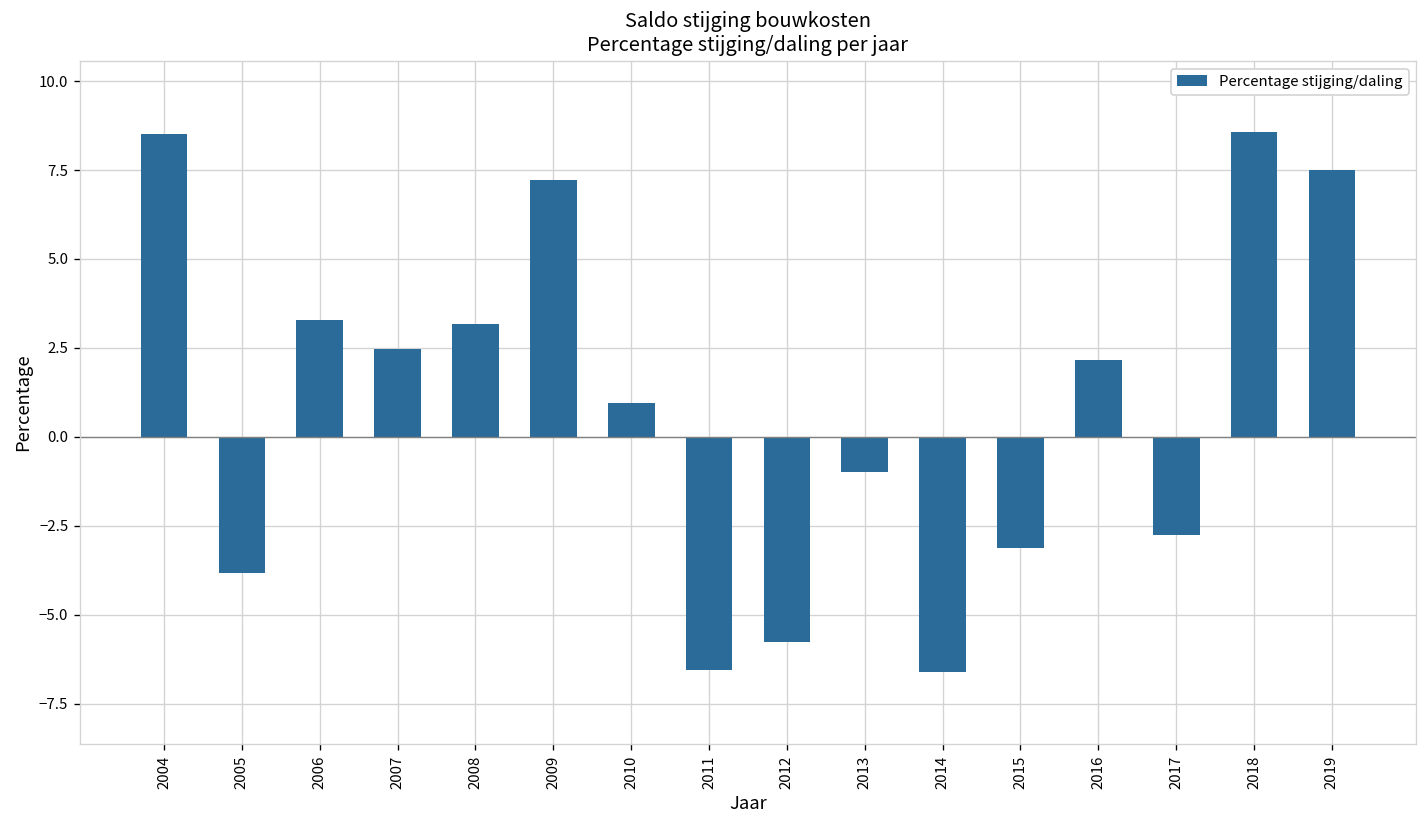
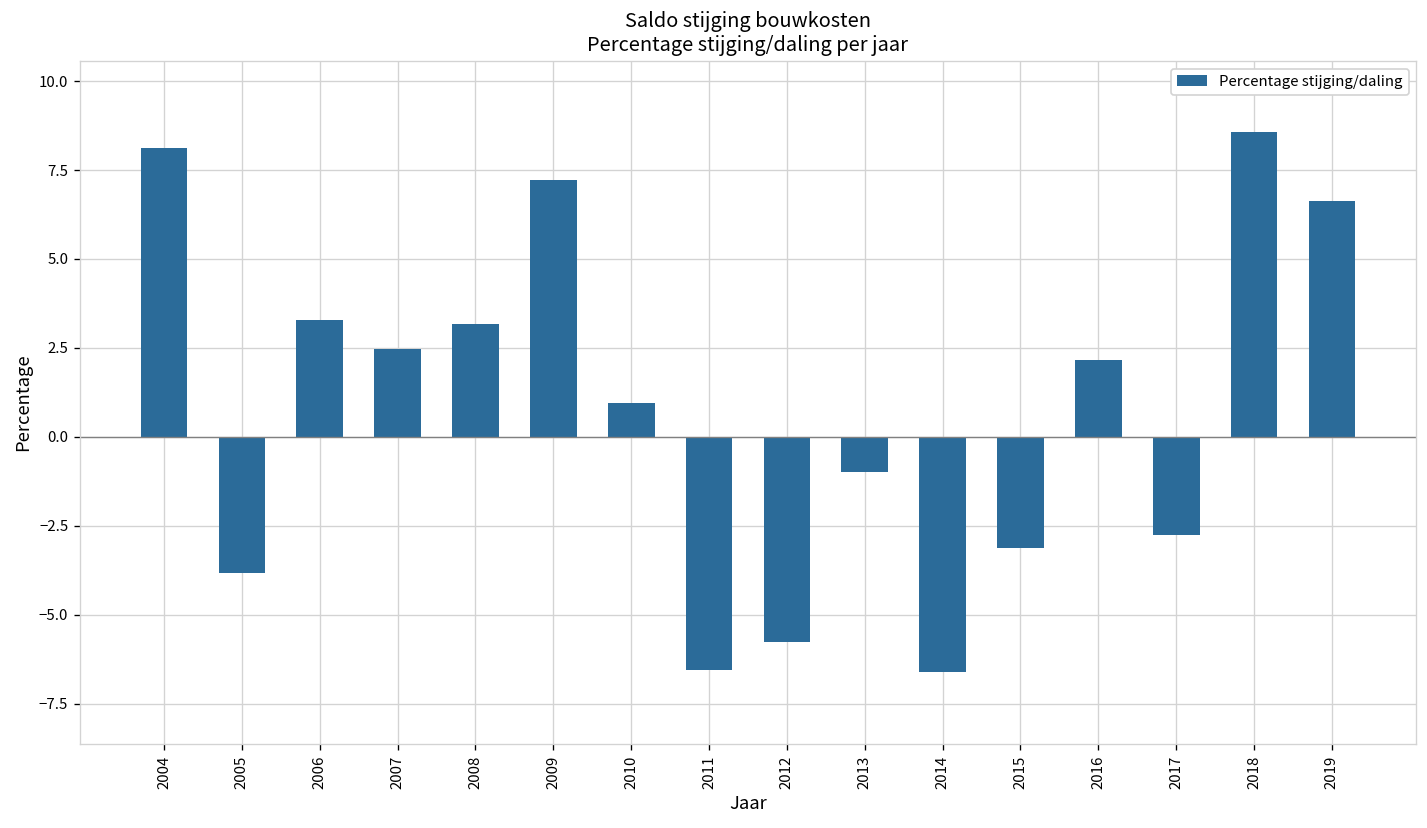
  {
-   "2004": 8.5,
+   "2004": 8.1,
    "2005": -3.8,
    "2006": 3.3,
    "2007": 2.5,
    "2008": 3.2,
    "2009": 7.2,
    "2010": 1.0,
    "2011": -6.6,
    "2012": -5.8,
    "2013": -1.0,
    "2014": -6.6,
    "2015": -3.1,
    "2016": 2.2,
    "2017": -2.8,
    "2018": 8.6,
-   "2019": 7.5
+   "2019": 6.6
  }
